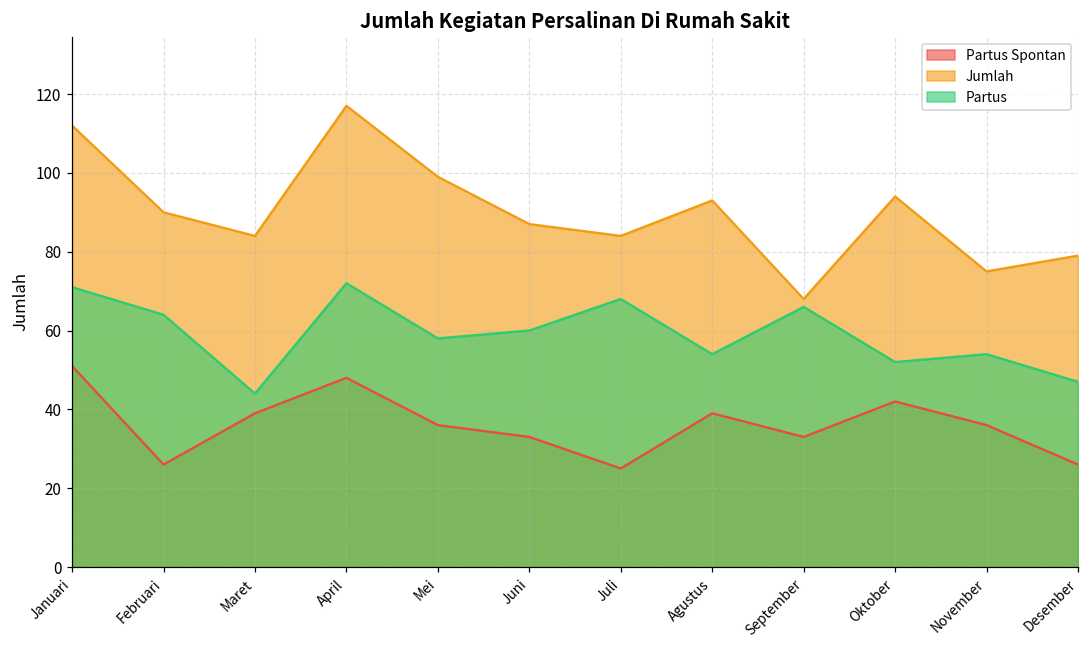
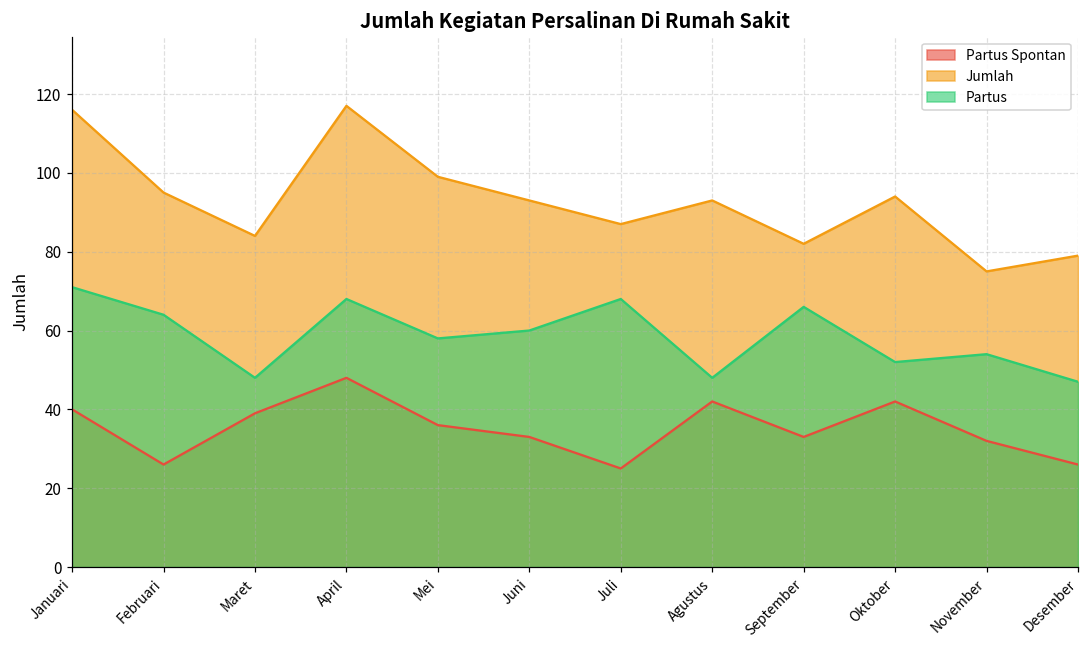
  {
    "Partus Spontan": {
-     "Januari": 51,
+     "Januari": 40,
      "Februari": 26,
      "Maret": 39,
      "April": 48,
      "Mei": 36,
      "Juni": 33,
      "Juli": 25,
-     "Agustus": 39,
+     "Agustus": 42,
      "September": 33,
      "Oktober": 42,
-     "November": 36,
+     "November": 32,
      "Desember": 26
    },
    "Jumlah": {
-     "Januari": 112,
-     "Februari": 90,
+     "Januari": 116,
+     "Februari": 95,
      "Maret": 84,
      "April": 117,
      "Mei": 99,
-     "Juni": 87,
-     "Juli": 84,
+     "Juni": 93,
+     "Juli": 87,
      "Agustus": 93,
-     "September": 68,
+     "September": 82,
      "Oktober": 94,
      "November": 75,
      "Desember": 79
    },
    "Partus": {
      "Januari": 71,
      "Februari": 64,
-     "Maret": 44,
-     "April": 72,
+     "Maret": 48,
+     "April": 68,
      "Mei": 58,
      "Juni": 60,
      "Juli": 68,
-     "Agustus": 54,
+     "Agustus": 48,
      "September": 66,
      "Oktober": 52,
      "November": 54,
      "Desember": 47
    }
  }
